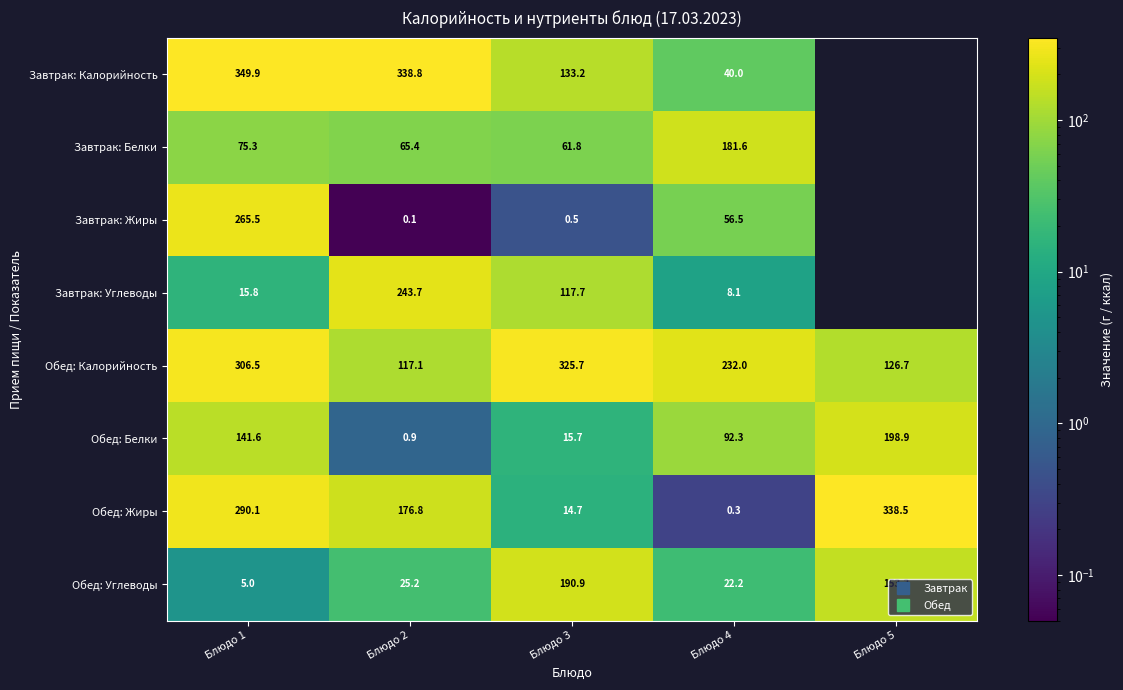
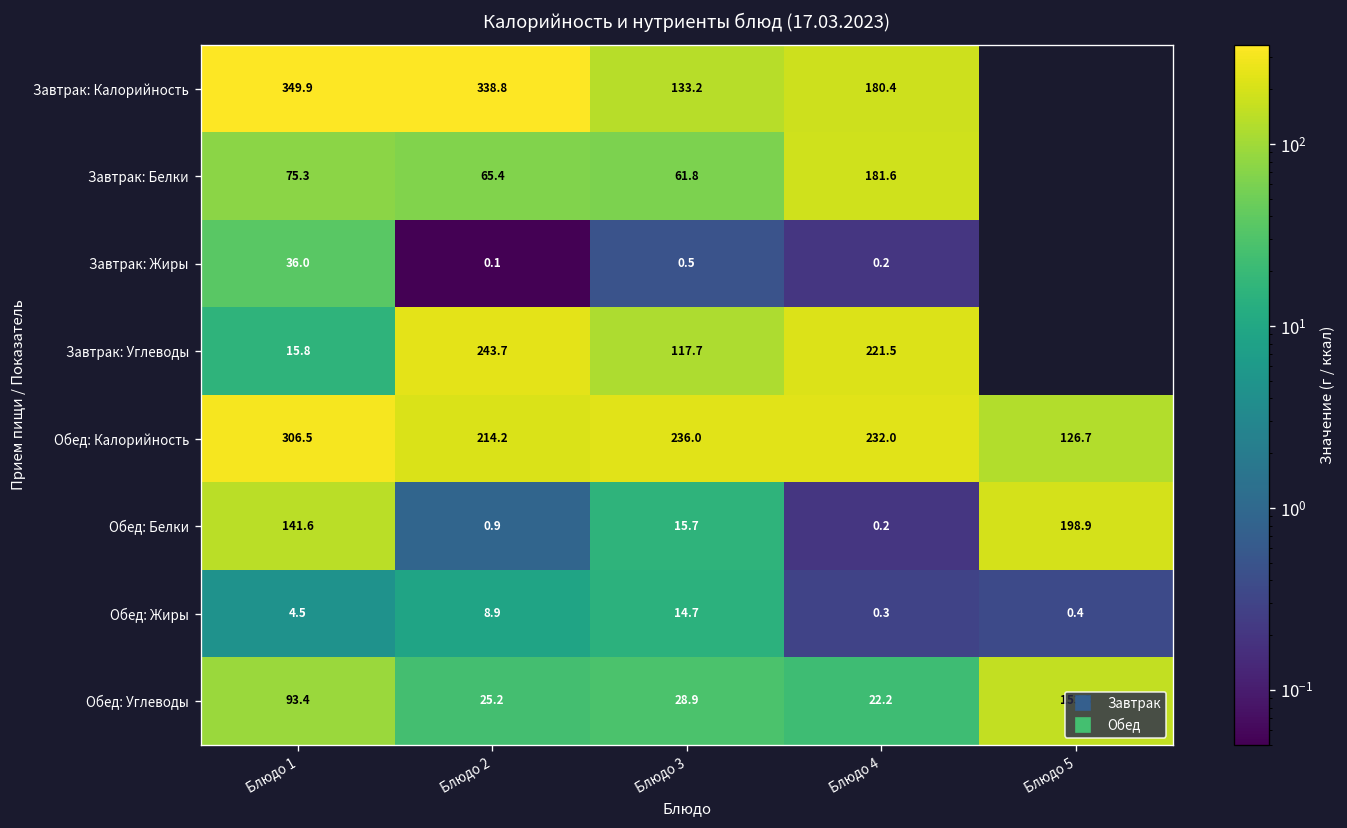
  {
    "Завтрак: Калорийность": {
      "Блюдо 1": 349.9,
      "Блюдо 2": 338.8,
      "Блюдо 3": 133.2,
-     "Блюдо 4": 40.0
+     "Блюдо 4": 180.4
    },
    "Завтрак: Белки": {
      "Блюдо 1": 75.3,
      "Блюдо 2": 65.4,
      "Блюдо 3": 61.8,
      "Блюдо 4": 181.6
    },
    "Завтрак: Жиры": {
-     "Блюдо 1": 265.5,
+     "Блюдо 1": 36.0,
      "Блюдо 2": 0.1,
      "Блюдо 3": 0.5,
-     "Блюдо 4": 56.5
+     "Блюдо 4": 0.2
    },
    "Завтрак: Углеводы": {
      "Блюдо 1": 15.8,
      "Блюдо 2": 243.7,
      "Блюдо 3": 117.7,
-     "Блюдо 4": 8.1
+     "Блюдо 4": 221.5
    },
    "Обед: Калорийность": {
      "Блюдо 1": 306.5,
-     "Блюдо 2": 117.1,
-     "Блюдо 3": 325.7,
+     "Блюдо 2": 214.2,
+     "Блюдо 3": 236.0,
      "Блюдо 4": 232.0,
      "Блюдо 5": 126.7
    },
    "Обед: Белки": {
      "Блюдо 1": 141.6,
      "Блюдо 2": 0.9,
      "Блюдо 3": 15.7,
-     "Блюдо 4": 92.3,
+     "Блюдо 4": 0.2,
      "Блюдо 5": 198.9
    },
    "Обед: Жиры": {
-     "Блюдо 1": 290.1,
-     "Блюдо 2": 176.8,
+     "Блюдо 1": 4.5,
+     "Блюдо 2": 8.9,
      "Блюдо 3": 14.7,
      "Блюдо 4": 0.3,
-     "Блюдо 5": 338.5
+     "Блюдо 5": 0.4
    },
    "Обед: Углеводы": {
-     "Блюдо 1": 5.0,
+     "Блюдо 1": 93.4,
      "Блюдо 2": 25.2,
-     "Блюдо 3": 190.9,
+     "Блюдо 3": 28.9,
      "Блюдо 4": 22.2
    }
  }
